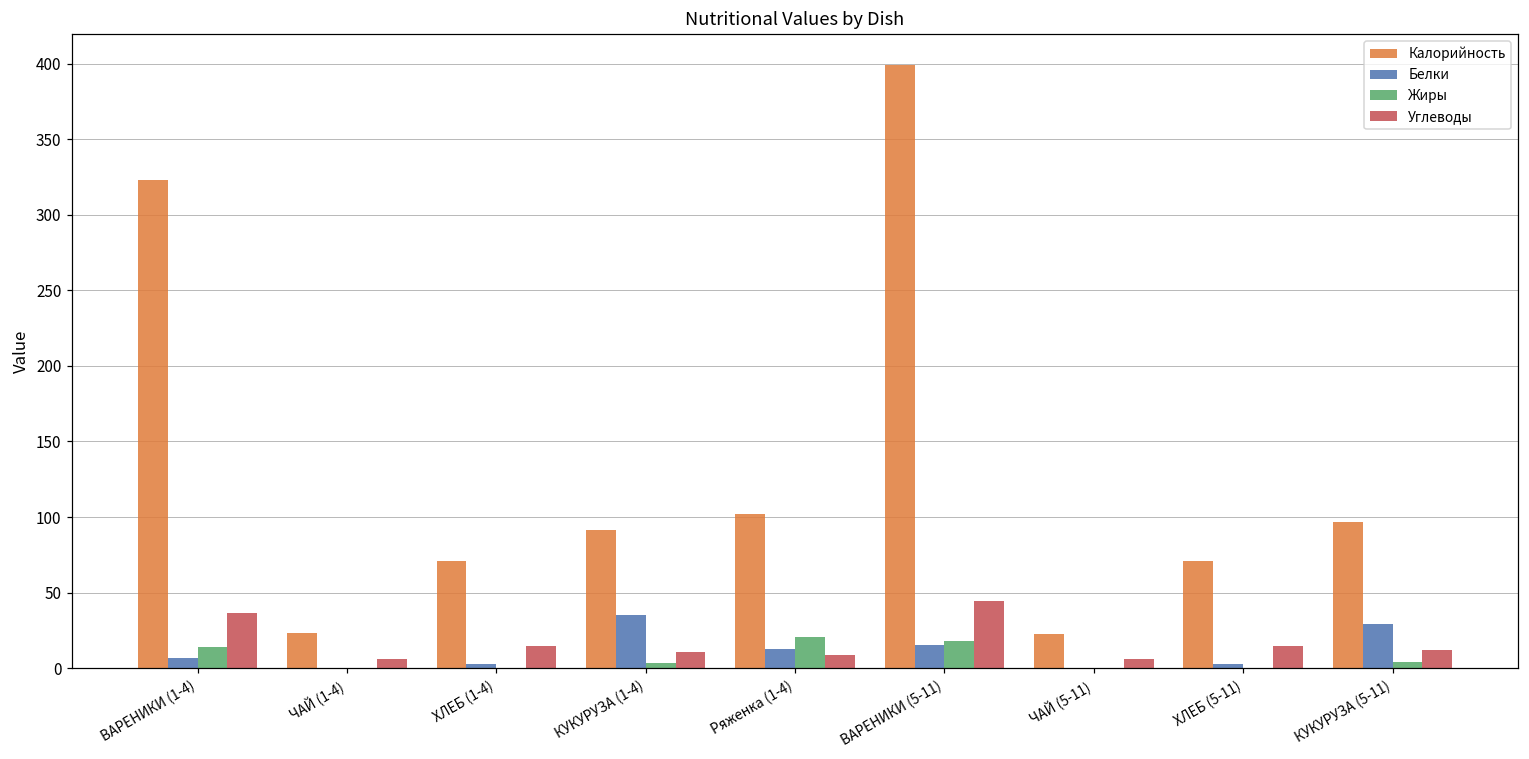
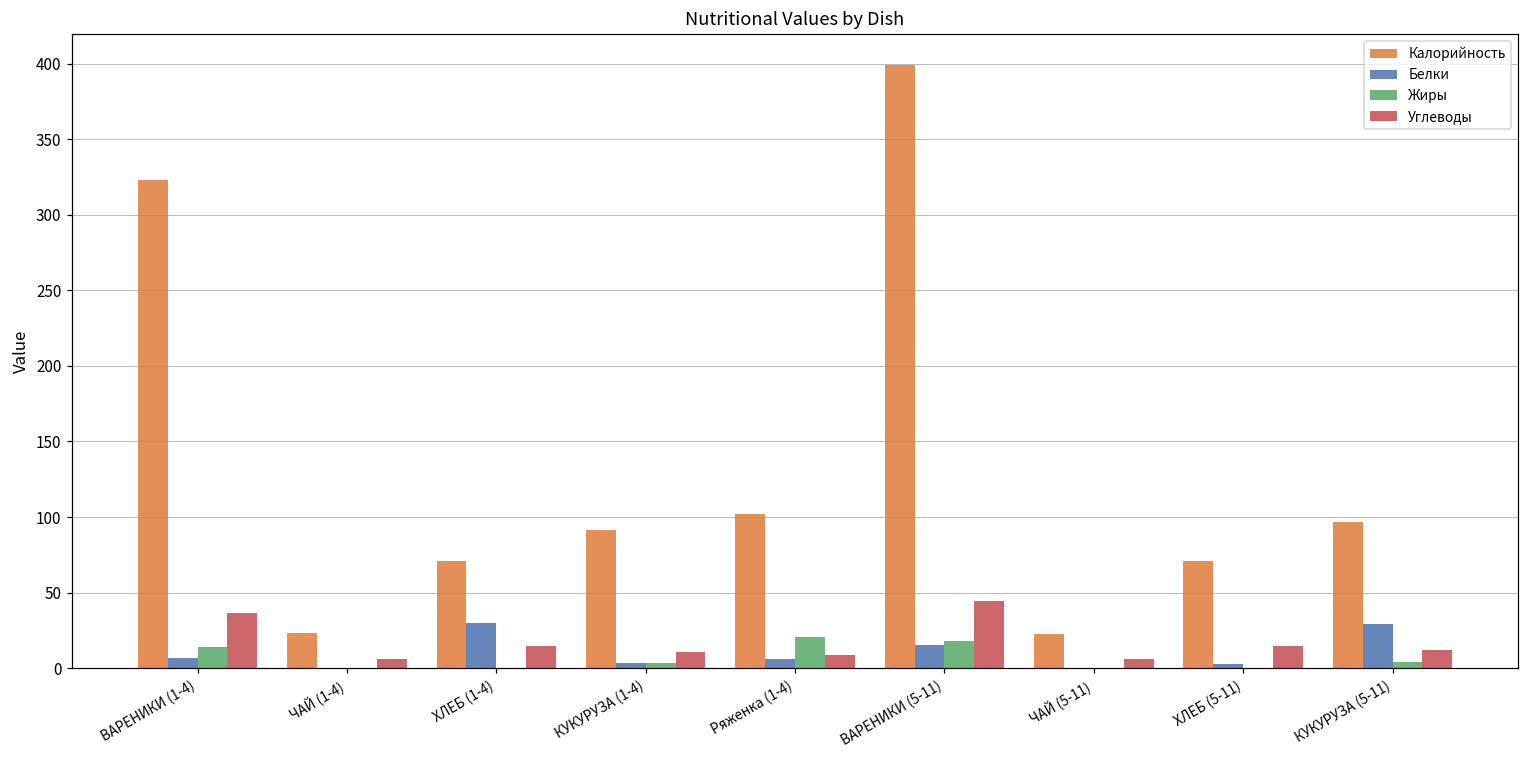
  {
    "Белки": {
      "ВАРЕНИКИ (1-4)": 6,
      "ЧАЙ (1-4)": 0,
-     "ХЛЕБ (1-4)": 2,
-     "КУКУРУЗА (1-4)": 35,
-     "Ряженка (1-4)": 13,
+     "ХЛЕБ (1-4)": 30,
+     "КУКУРУЗА (1-4)": 4,
+     "Ряженка (1-4)": 6,
      "ВАРЕНИКИ (5-11)": 15,
      "ЧАЙ (5-11)": 0,
      "ХЛЕБ (5-11)": 2,
      "КУКУРУЗА (5-11)": 29
    },
    "Жиры": {
      "ВАРЕНИКИ (1-4)": 14,
      "ЧАЙ (1-4)": 0,
      "КУКУРУЗА (1-4)": 4,
      "Ряженка (1-4)": 21,
      "ВАРЕНИКИ (5-11)": 18,
      "ЧАЙ (5-11)": 0,
      "КУКУРУЗА (5-11)": 4
    }
  }
